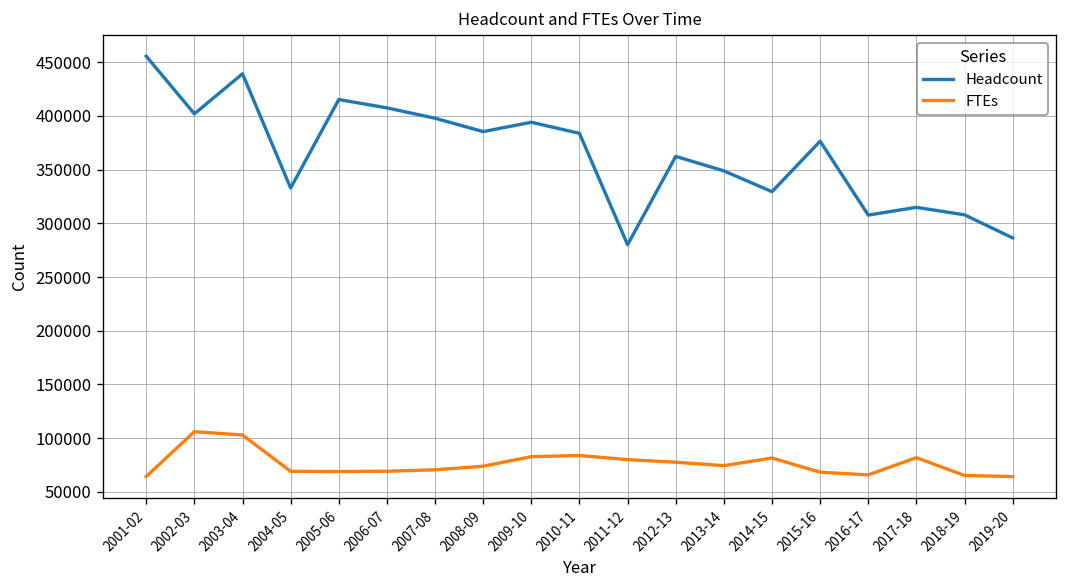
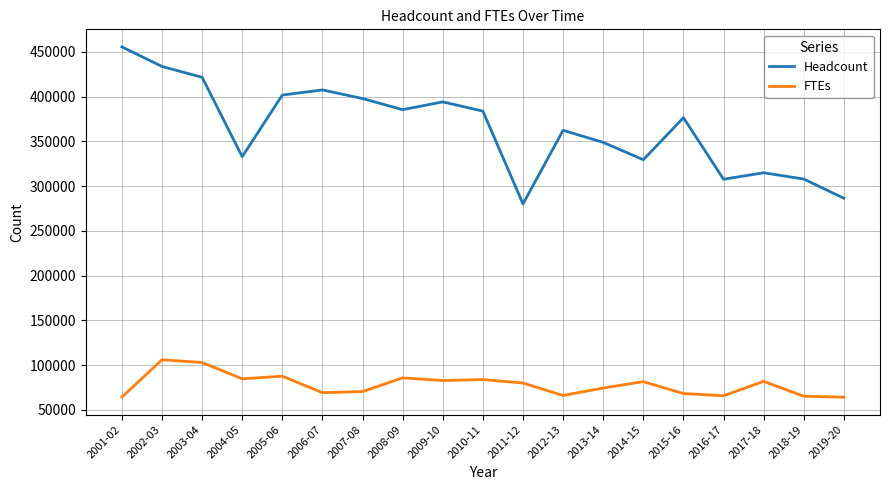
  {
    "Headcount": {
      "2001-02": 460000,
-     "2002-03": 400000,
-     "2003-04": 440000,
+     "2002-03": 430000,
+     "2003-04": 420000,
      "2004-05": 330000,
-     "2005-06": 420000,
+     "2005-06": 400000,
      "2006-07": 410000,
      "2007-08": 400000,
      "2008-09": 390000,
      "2009-10": 390000,
      "2010-11": 380000,
      "2011-12": 280000,
      "2012-13": 360000,
      "2013-14": 350000,
      "2014-15": 330000,
      "2015-16": 380000,
      "2016-17": 310000,
      "2017-18": 310000,
      "2018-19": 310000,
      "2019-20": 290000
    },
    "FTEs": {
      "2001-02": 60000,
      "2002-03": 110000,
      "2003-04": 100000,
-     "2004-05": 70000,
-     "2005-06": 70000,
+     "2004-05": 80000,
+     "2005-06": 90000,
      "2006-07": 70000,
      "2007-08": 70000,
-     "2008-09": 70000,
+     "2008-09": 90000,
      "2009-10": 80000,
      "2010-11": 80000,
      "2011-12": 80000,
-     "2012-13": 80000,
+     "2012-13": 70000,
      "2013-14": 70000,
      "2014-15": 80000,
      "2015-16": 70000,
      "2016-17": 70000,
      "2017-18": 80000,
      "2018-19": 70000,
      "2019-20": 60000
    }
  }
